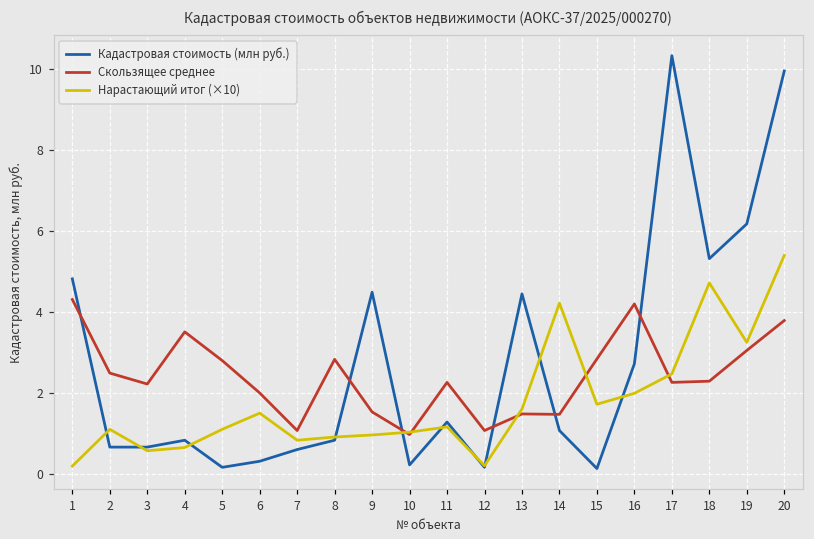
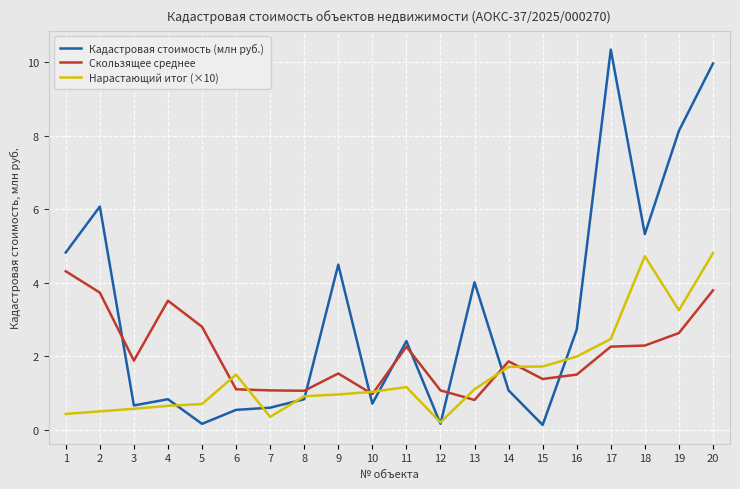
  {
    "Кадастровая стоимость (млн руб.)": {
      "1": 4.8,
-     "2": 0.7,
+     "2": 6.1,
      "3": 0.7,
      "4": 0.8,
      "5": 0.2,
-     "6": 0.3,
+     "6": 0.5,
      "7": 0.6,
      "8": 0.8,
      "9": 4.5,
-     "10": 0.2,
-     "11": 1.3,
-     "13": 4.5,
+     "10": 0.7,
+     "11": 2.4,
+     "13": 4.0,
      "14": 1.1,
      "15": 0.1,
      "16": 2.7,
      "17": 10.3,
      "18": 5.3,
-     "19": 6.2,
+     "19": 8.1,
      "20": 10.0
    },
    "Скользящее среднее": {
      "1": 4.3,
-     "2": 2.5,
-     "3": 2.2,
+     "2": 3.7,
+     "3": 1.9,
      "4": 3.5,
      "5": 2.8,
-     "6": 2.0,
+     "6": 1.1,
      "7": 1.1,
-     "8": 2.8,
+     "8": 1.1,
      "9": 1.5,
      "11": 2.3,
      "12": 1.1,
-     "13": 1.5,
-     "14": 1.5,
-     "15": 2.8,
-     "16": 4.2,
+     "13": 0.8,
+     "14": 1.9,
+     "15": 1.4,
+     "16": 1.5,
      "17": 2.3,
      "18": 2.3,
-     "19": 3.1,
+     "19": 2.6,
      "20": 3.8
    },
    "Нарастающий итог (×10)": {
-     "1": 0.2,
-     "2": 1.1,
+     "1": 0.4,
+     "2": 0.5,
      "3": 0.6,
      "4": 0.7,
-     "5": 1.1,
+     "5": 0.7,
      "6": 1.5,
-     "7": 0.8,
+     "7": 0.4,
      "8": 0.9,
      "9": 1.0,
      "11": 1.2,
-     "13": 1.6,
-     "14": 4.2,
+     "13": 1.1,
+     "14": 1.7,
      "15": 1.7,
      "16": 2.0,
      "17": 2.5,
      "18": 4.7,
      "19": 3.3,
-     "20": 5.4
+     "20": 4.8
    }
  }
